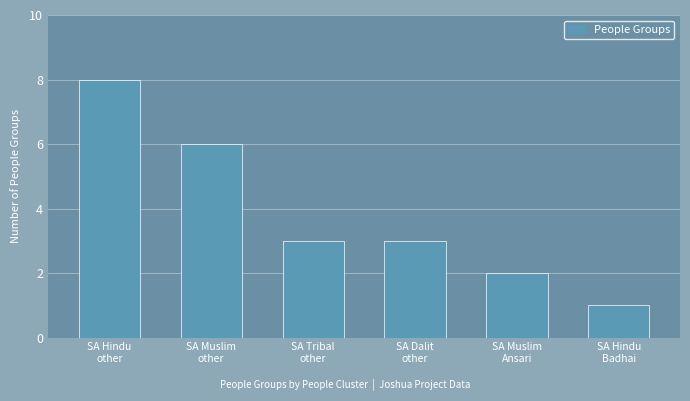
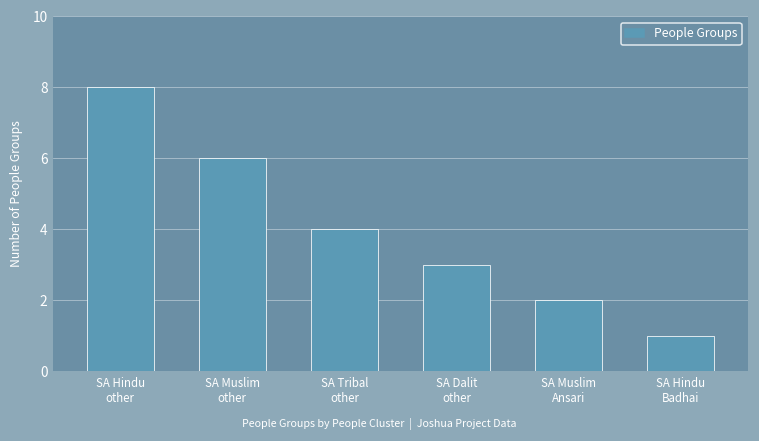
  {
    "SA Hindu other": 8,
    "SA Muslim other": 6,
-   "SA Tribal other": 3,
+   "SA Tribal other": 4,
    "SA Dalit other": 3,
    "SA Muslim Ansari": 2,
    "SA Hindu Badhai": 1
  }
